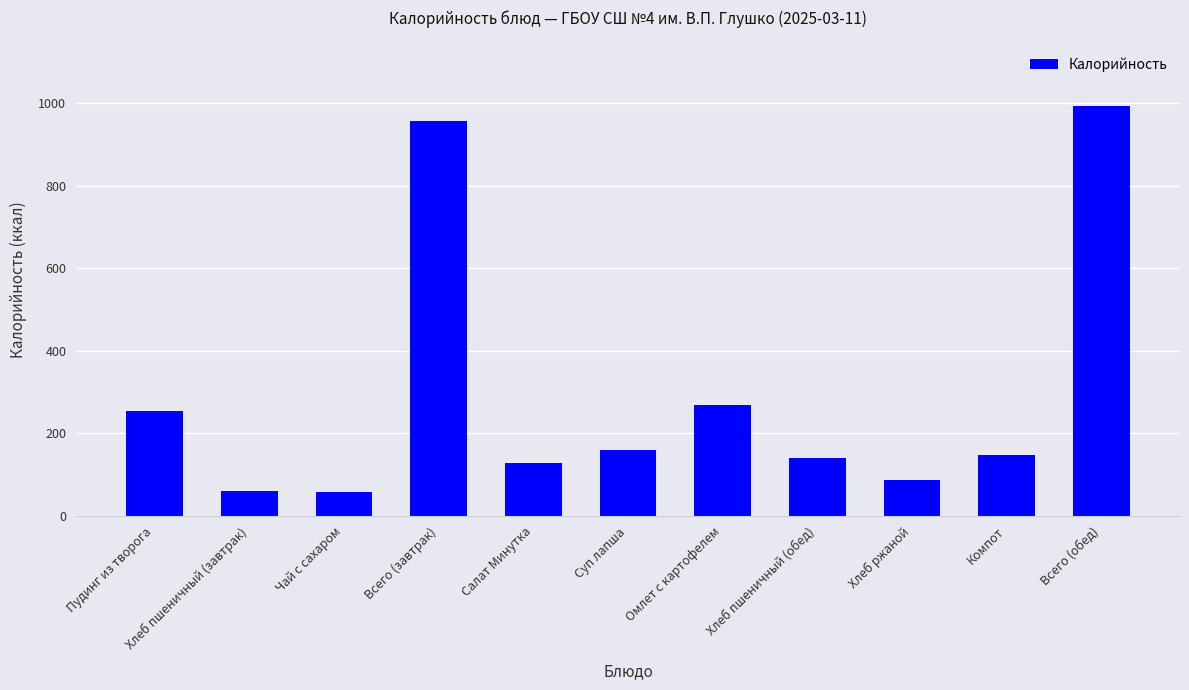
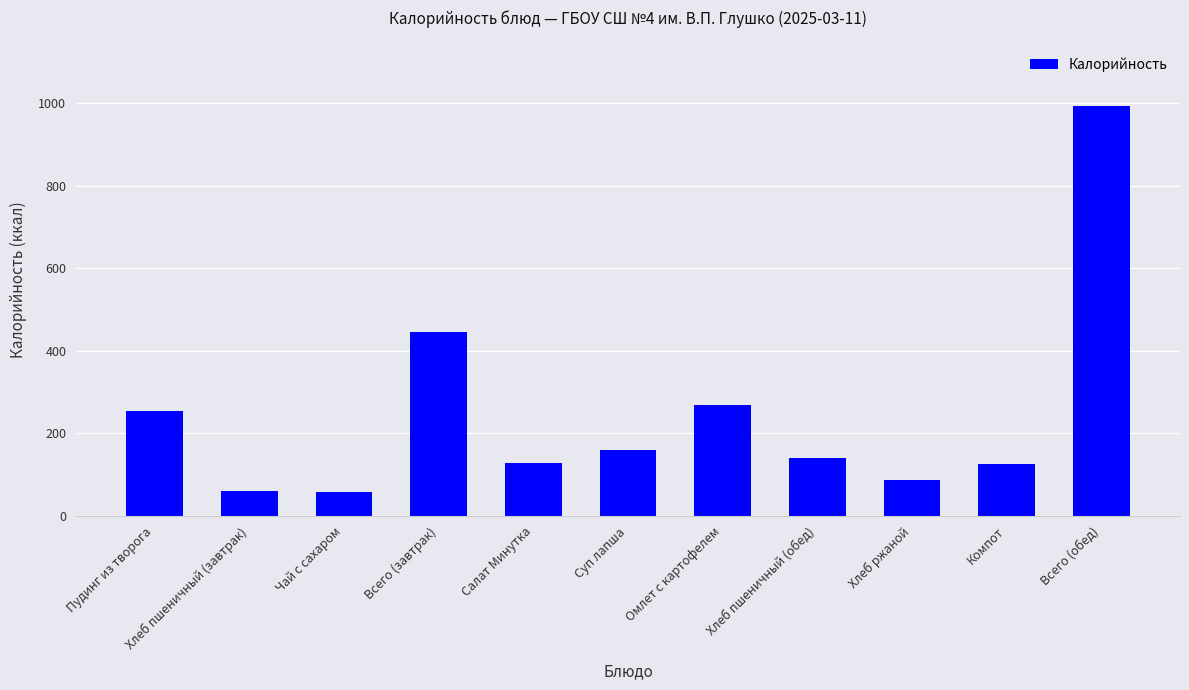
  {
    "Пудинг из творога": 250,
    "Хлеб пшеничный (завтрак)": 60,
    "Чай с сахаром": 60,
-   "Всего (завтрак)": 960,
+   "Всего (завтрак)": 450,
    "Салат Минутка": 130,
    "Суп лапша": 160,
    "Омлет с картофелем": 270,
    "Хлеб пшеничный (обед)": 140,
    "Хлеб ржаной": 90,
-   "Компот": 150,
+   "Компот": 130,
    "Всего (обед)": 990
  }
